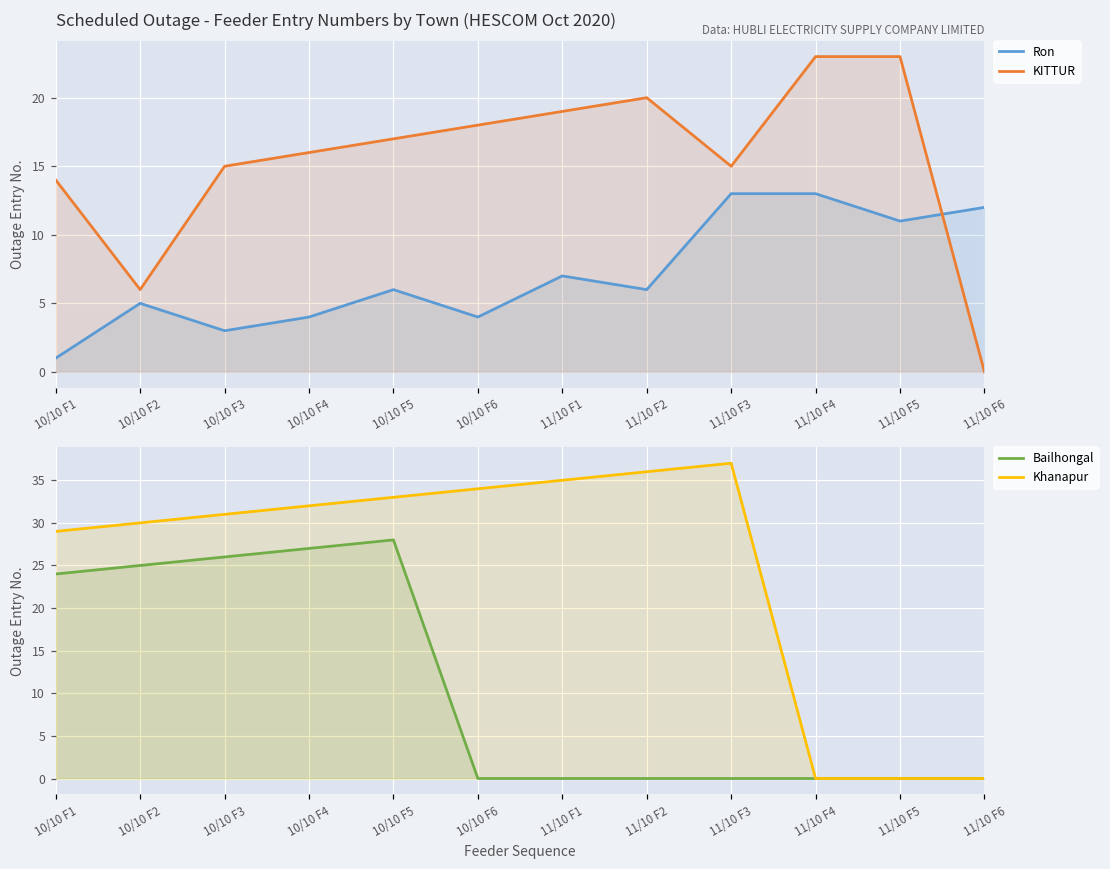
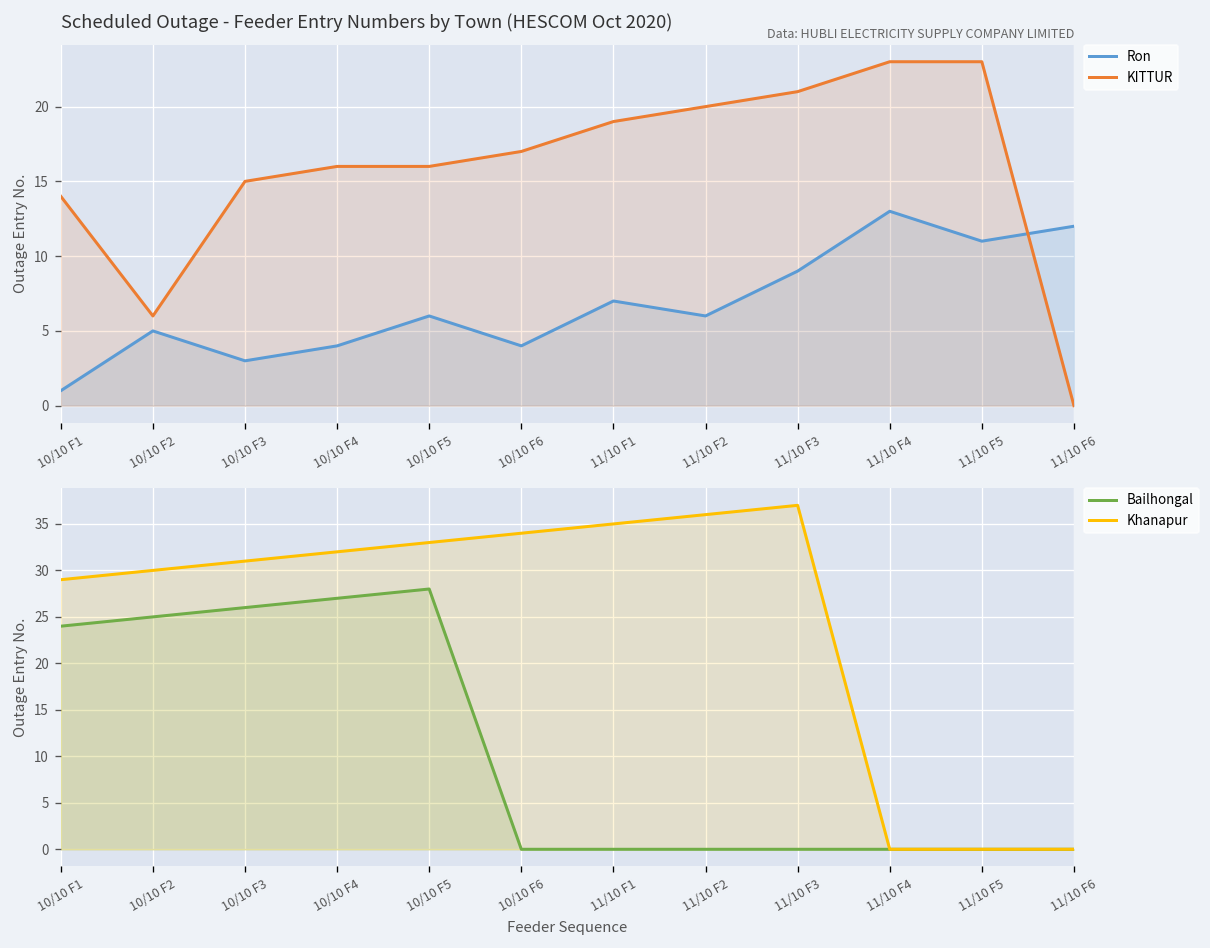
  {
    "Scheduled Outage - Feeder Entry Numbers by Town (HESCOM Oct 2020)": {
      "Ron": {
        "10/10 F1": 1,
        "10/10 F2": 5,
        "10/10 F3": 3,
        "10/10 F4": 4,
        "10/10 F5": 6,
        "10/10 F6": 4,
        "11/10 F1": 7,
        "11/10 F2": 6,
-       "11/10 F3": 13,
+       "11/10 F3": 9,
        "11/10 F4": 13,
        "11/10 F5": 11,
        "11/10 F6": 12
      },
      "KITTUR": {
        "10/10 F1": 14,
        "10/10 F2": 6,
        "10/10 F3": 15,
        "10/10 F4": 16,
-       "10/10 F5": 17,
-       "10/10 F6": 18,
+       "10/10 F5": 16,
+       "10/10 F6": 17,
        "11/10 F1": 19,
        "11/10 F2": 20,
-       "11/10 F3": 15,
+       "11/10 F3": 21,
        "11/10 F4": 23,
        "11/10 F5": 23,
        "11/10 F6": 0
      }
    }
  }
